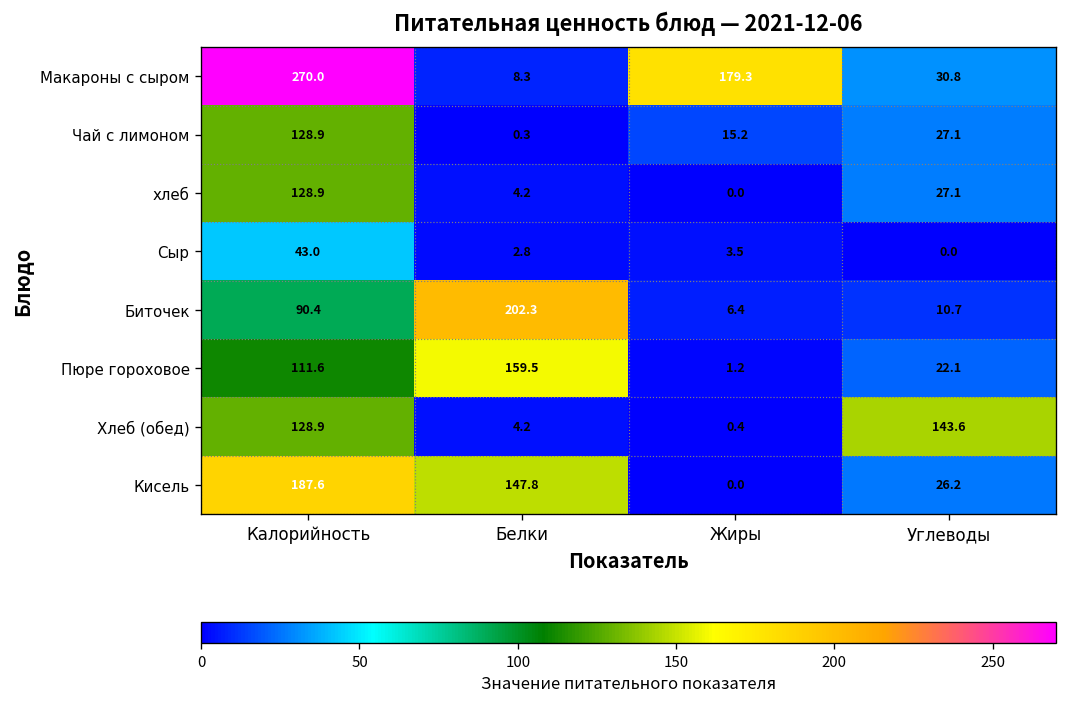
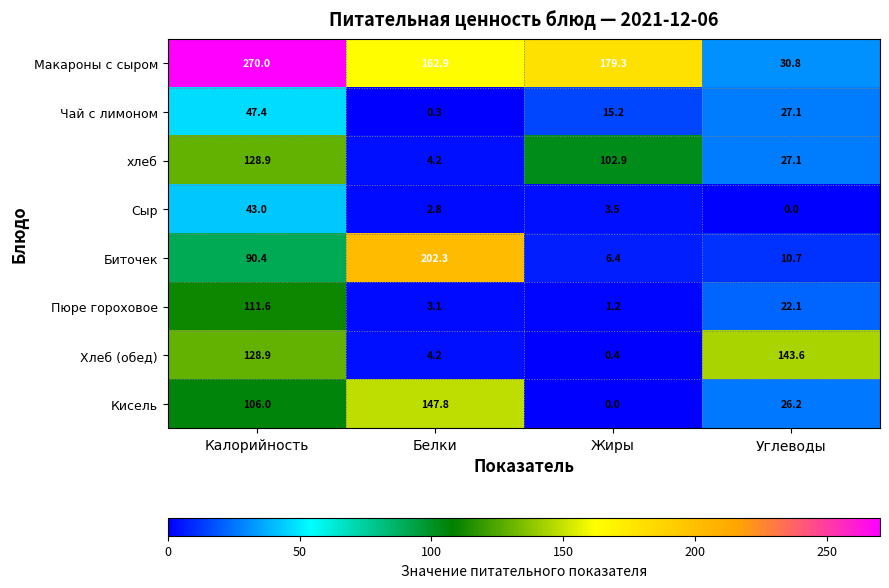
  {
    "Макароны с сыром": {
      "Калорийность": 270.0,
-     "Белки": 8.3,
+     "Белки": 162.9,
      "Жиры": 179.3,
      "Углеводы": 30.8
    },
    "Чай с лимоном": {
-     "Калорийность": 128.9,
+     "Калорийность": 47.4,
      "Белки": 0.3,
      "Жиры": 15.2,
      "Углеводы": 27.1
    },
    "хлеб": {
      "Калорийность": 128.9,
      "Белки": 4.2,
-     "Жиры": 0.0,
+     "Жиры": 102.9,
      "Углеводы": 27.1
    },
    "Сыр": {
      "Калорийность": 43.0,
      "Белки": 2.8,
      "Жиры": 3.5,
      "Углеводы": 0.0
    },
    "Биточек": {
      "Калорийность": 90.4,
      "Белки": 202.3,
      "Жиры": 6.4,
      "Углеводы": 10.7
    },
    "Пюре гороховое": {
      "Калорийность": 111.6,
-     "Белки": 159.5,
+     "Белки": 3.1,
      "Жиры": 1.2,
      "Углеводы": 22.1
    },
    "Хлеб (обед)": {
      "Калорийность": 128.9,
      "Белки": 4.2,
      "Жиры": 0.4,
      "Углеводы": 143.6
    },
    "Кисель": {
-     "Калорийность": 187.6,
+     "Калорийность": 106.0,
      "Белки": 147.8,
      "Жиры": 0.0,
      "Углеводы": 26.2
    }
  }
